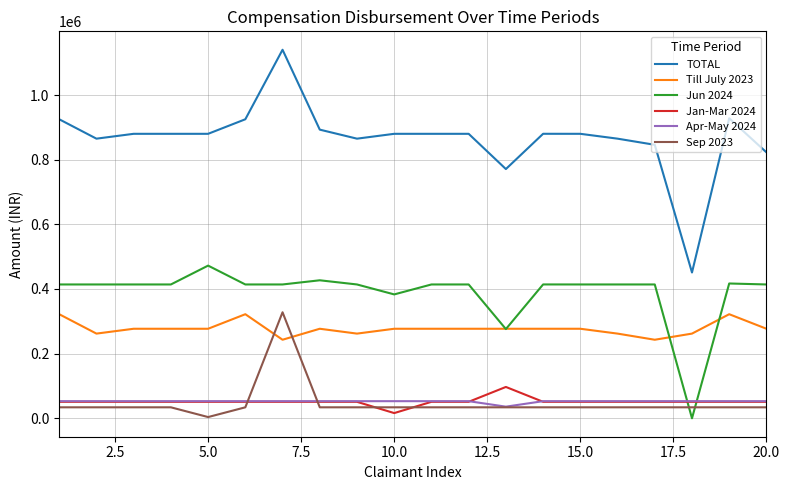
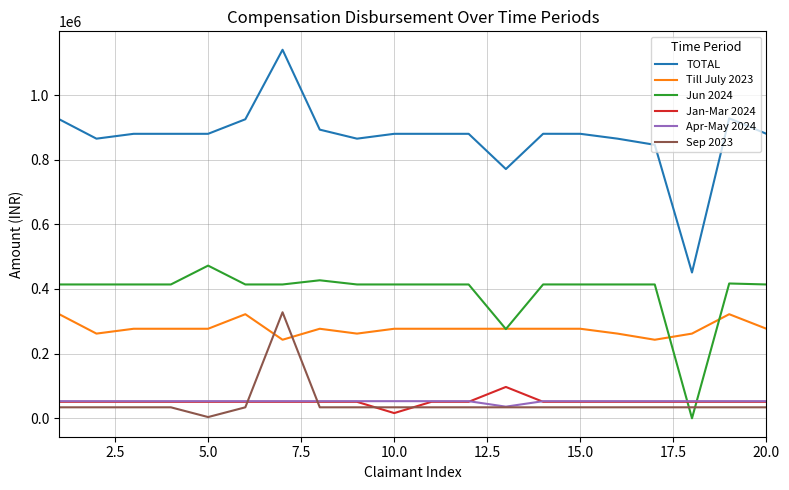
  {
    "TOTAL": {
      "5.0": 880000,
      "10.0": 880000,
      "15.0": 880000,
-     "20.0": 820000
+     "20.0": 880000
    },
    "Till July 2023": {
      "5.0": 280000,
      "10.0": 280000,
      "15.0": 280000,
      "20.0": 280000
    },
    "Jun 2024": {
      "5.0": 470000,
-     "10.0": 380000,
+     "10.0": 410000,
      "15.0": 410000,
      "20.0": 410000
    },
    "Jan-Mar 2024": {
      "10.0": 20000
    },
    "Apr-May 2024": {
      "10.0": 50000
    },
    "Sep 2023": {
      "5.0": 0,
      "10.0": 30000,
      "15.0": 30000,
      "20.0": 30000
    }
  }
